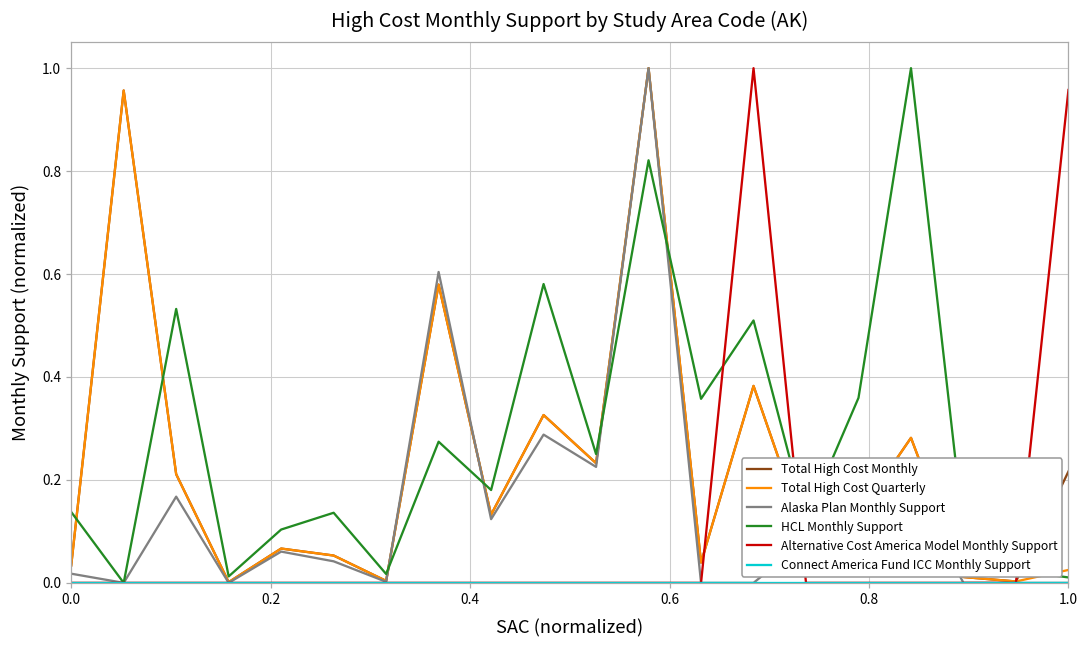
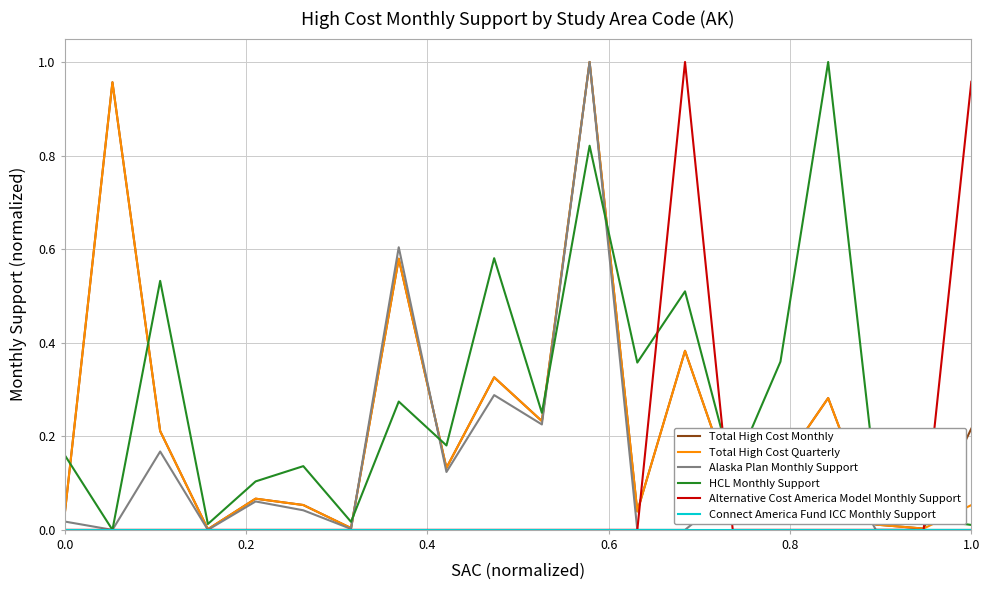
  {
    "Total High Cost Monthly": {
      "1.0": 0.22
    },
    "Total High Cost Quarterly": {
-     "1.0": 0.03
+     "1.0": 0.05
    },
    "Alaska Plan Monthly Support": {
      "0.0": 0.02
    },
    "HCL Monthly Support": {
-     "0.0": 0.14,
+     "0.0": 0.16,
      "1.0": 0.01
    },
    "Alternative Cost America Model Monthly Support": {
      "1.0": 0.96
    }
  }
